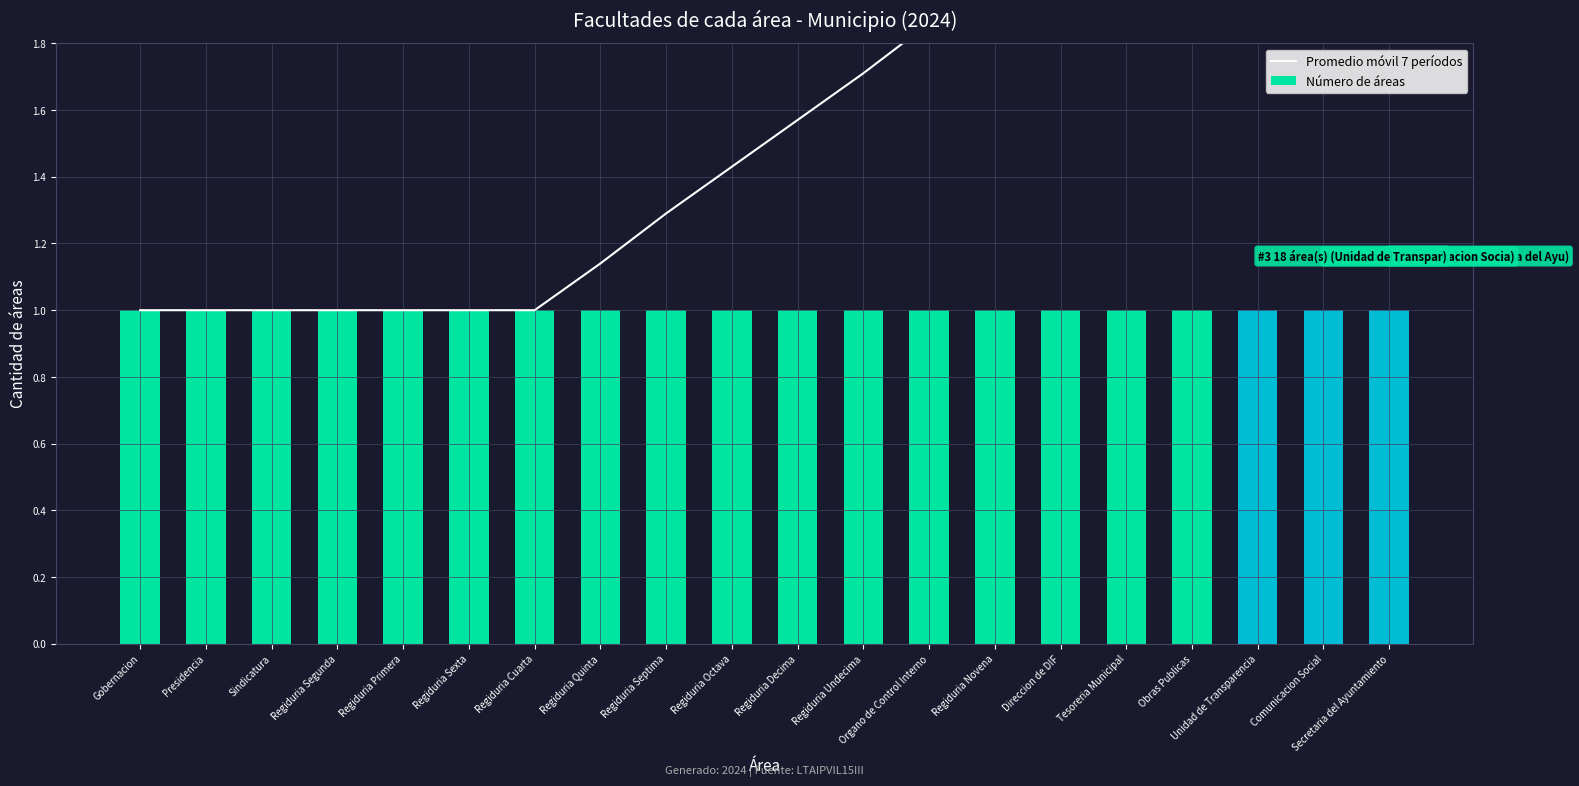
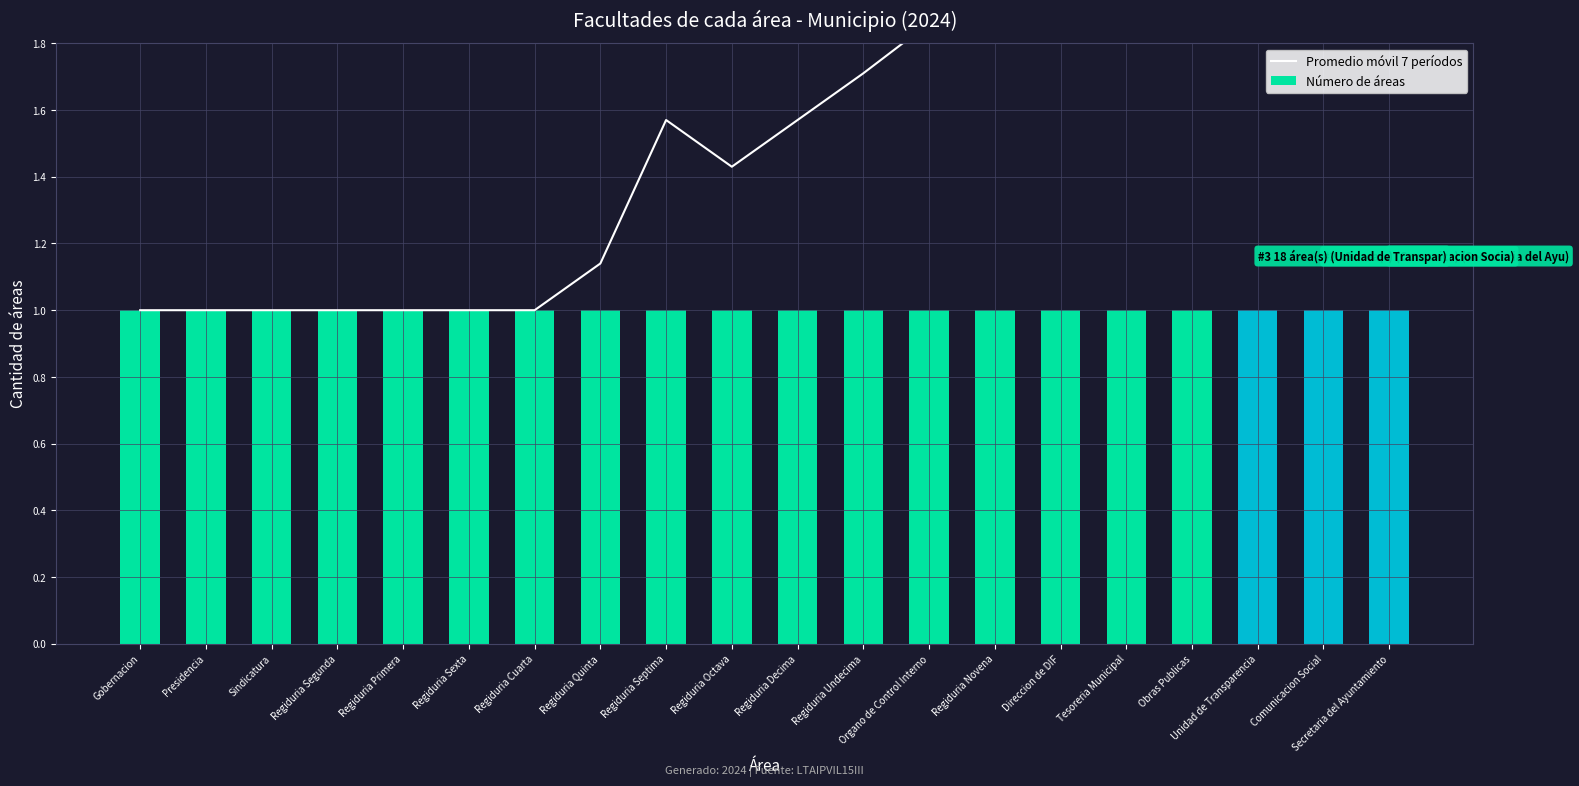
  {
    "Promedio móvil 7 períodos": {
      "Gobernacion": 1.00,
      "Presidencia": 1.00,
      "Sindicatura": 1.00,
      "Regiduria Segunda": 1.00,
      "Regiduria Primera": 1.00,
      "Regiduria Sexta": 1.00,
      "Regiduria Cuarta": 1.00,
      "Regiduria Quinta": 1.14,
-     "Regiduria Septima": 1.29,
+     "Regiduria Septima": 1.57,
      "Regiduria Octava": 1.43,
      "Regiduria Decima": 1.57,
      "Regiduria Undecima": 1.71
    },
    "Número de áreas": {
      "Gobernacion": 1.00,
      "Presidencia": 1.00,
      "Sindicatura": 1.00,
      "Regiduria Segunda": 1.00,
      "Regiduria Primera": 1.00,
      "Regiduria Sexta": 1.00,
      "Regiduria Cuarta": 1.00,
      "Regiduria Quinta": 1.00,
      "Regiduria Septima": 1.00,
      "Regiduria Octava": 1.00,
      "Regiduria Decima": 1.00,
      "Regiduria Undecima": 1.00,
      "Organo de Control Interno": 1.00,
      "Regiduria Novena": 1.00,
      "Direccion de DIF": 1.00,
      "Tesoreria Municipal": 1.00,
      "Obras Publicas": 1.00,
      "Unidad de Transparencia": 1.00,
      "Comunicacion Social": 1.00,
      "Secretaria del Ayuntamiento": 1.00
    }
  }
